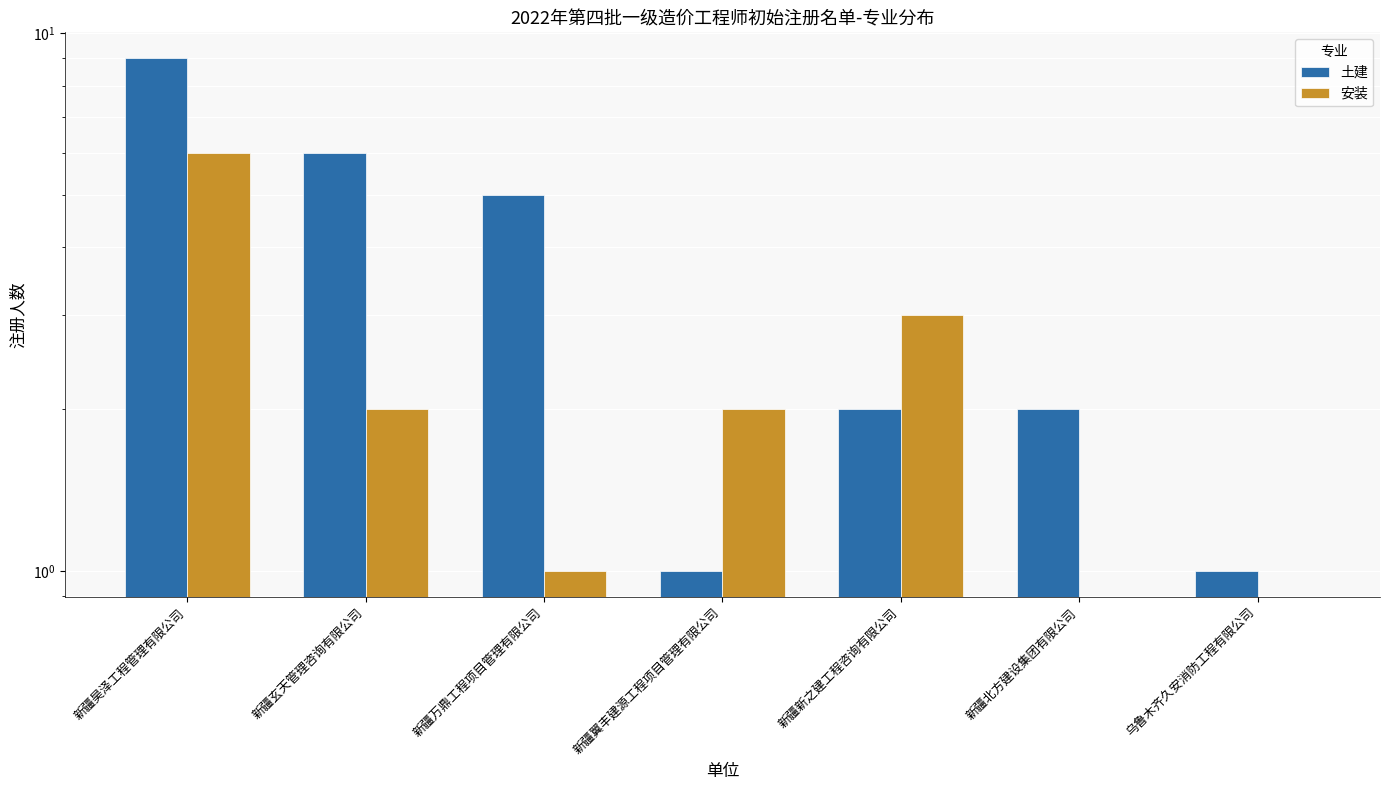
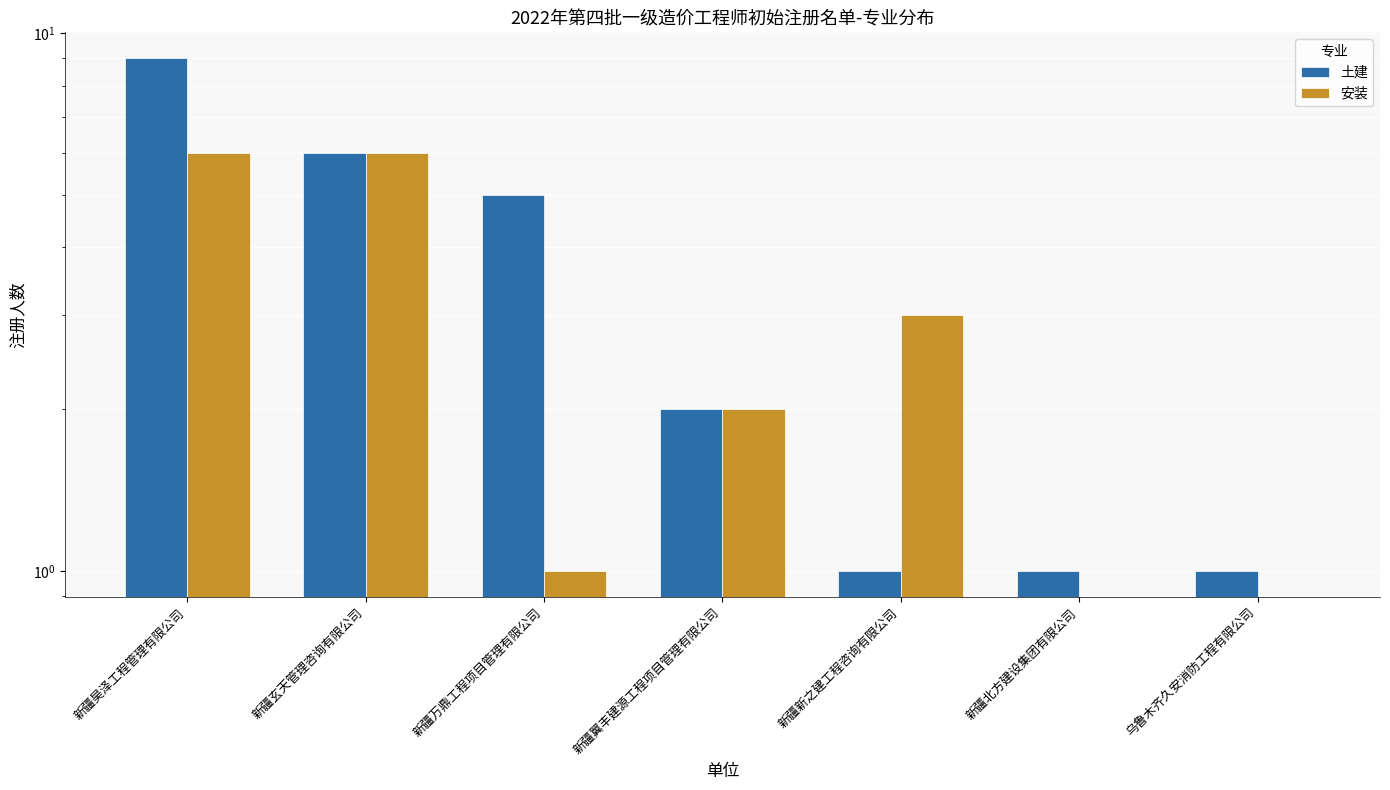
  {
    "土建": {
      "新疆昊泽工程管理有限公司": 9,
      "新疆玄天管理咨询有限公司": 6,
      "新疆万鼎工程项目管理有限公司": 5,
-     "新疆翼丰建源工程项目管理有限公司": 1,
-     "新疆新之建工程咨询有限公司": 2,
-     "新疆北方建设集团有限公司": 2,
+     "新疆翼丰建源工程项目管理有限公司": 2,
+     "新疆新之建工程咨询有限公司": 1,
+     "新疆北方建设集团有限公司": 1,
      "乌鲁木齐久安消防工程有限公司": 1
    },
    "安装": {
      "新疆昊泽工程管理有限公司": 6,
-     "新疆玄天管理咨询有限公司": 2,
+     "新疆玄天管理咨询有限公司": 6,
      "新疆万鼎工程项目管理有限公司": 1,
      "新疆翼丰建源工程项目管理有限公司": 2,
      "新疆新之建工程咨询有限公司": 3
    }
  }
